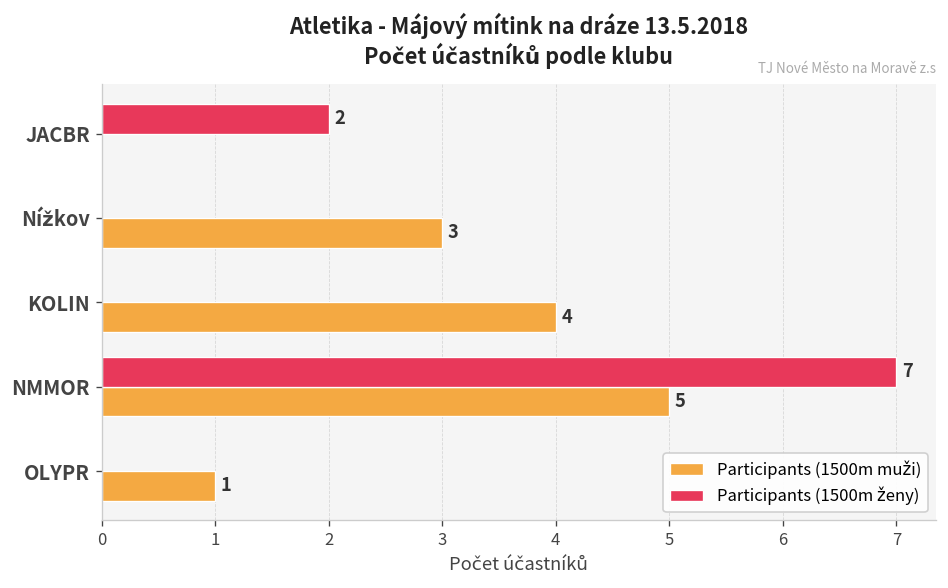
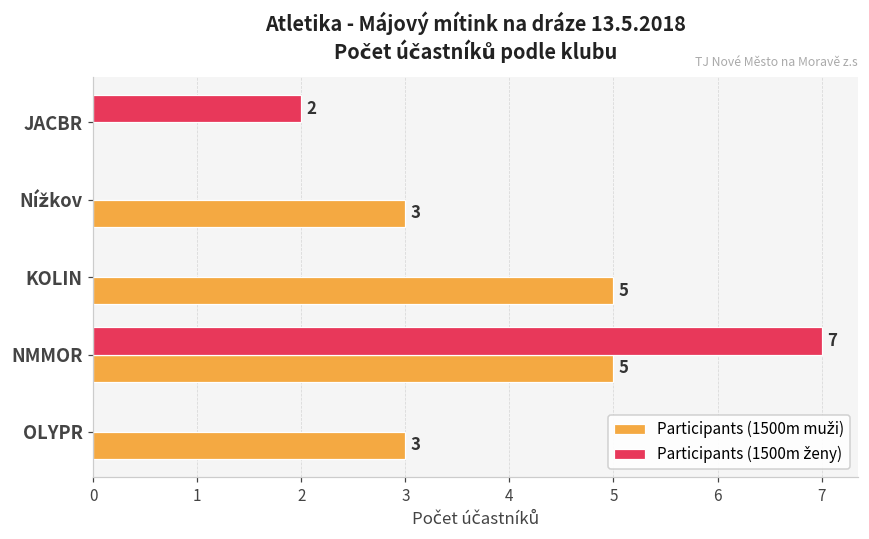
  {
    "Participants (1500m muži)": {
      "Nížkov": 3,
-     "KOLIN": 4,
+     "KOLIN": 5,
      "NMMOR": 5,
-     "OLYPR": 1
+     "OLYPR": 3
    },
    "Participants (1500m ženy)": {
      "JACBR": 2,
      "NMMOR": 7
    }
  }
